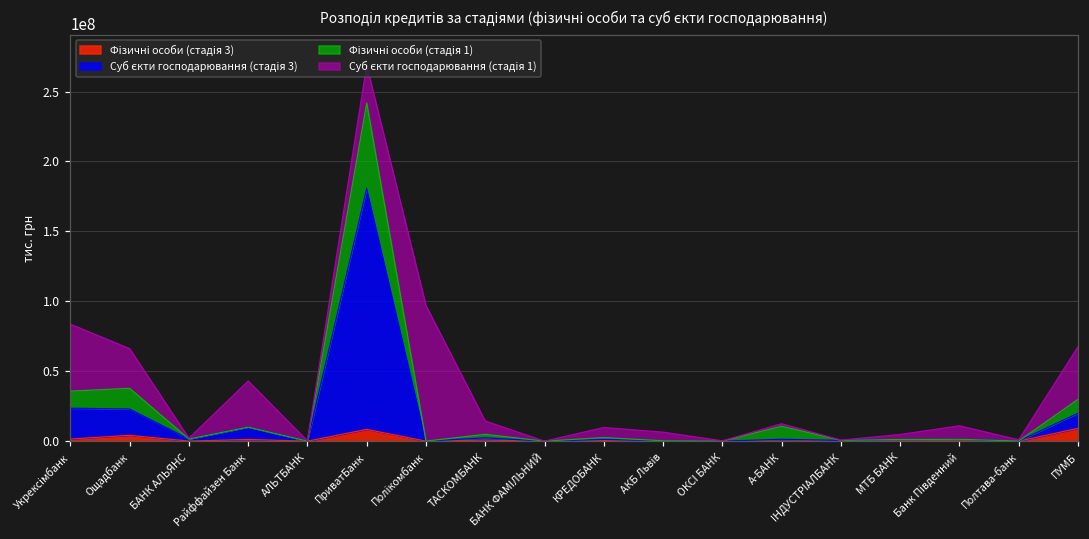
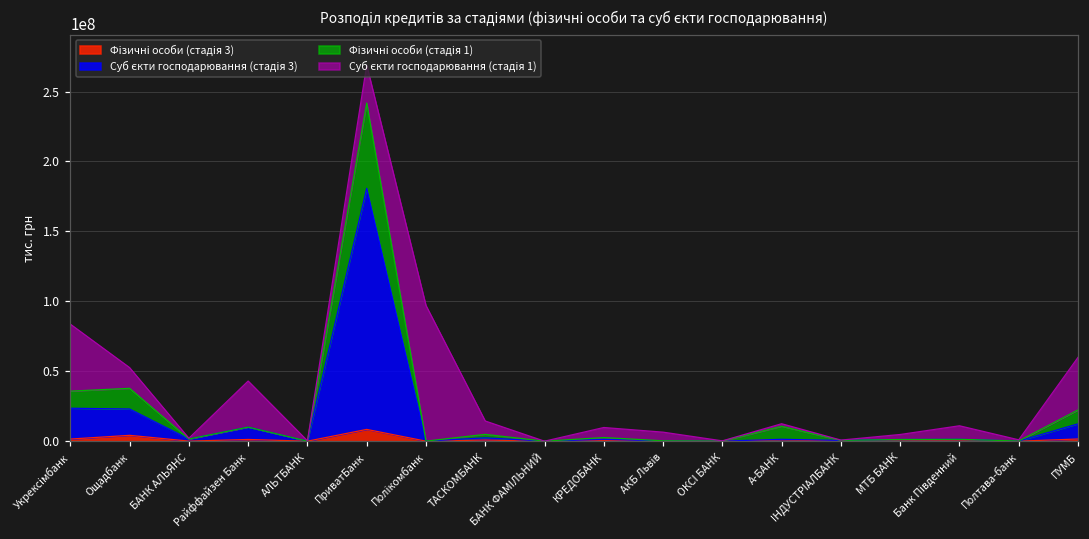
  {
    "Фізичні особи (стадія 3)": {
      "Укрексімбанк": 2000000,
      "Ощадбанк": 4000000,
      "Райффайзен Банк": 1000000,
      "ПриватБанк": 8000000,
-     "ПУМБ": 9000000
+     "ПУМБ": 2000000
    },
    "Суб єкти господарювання (стадія 3)": {
      "Укрексімбанк": 22000000,
      "Ощадбанк": 19000000,
      "ПриватБанк": 172000000,
      "ПУМБ": 11000000
    },
    "Фізичні особи (стадія 1)": {
      "Укрексімбанк": 12000000,
      "Ощадбанк": 15000000,
      "ПриватБанк": 61000000,
      "ТАСКОМБАНК": 2000000,
      "ПУМБ": 10000000
    },
    "Суб єкти господарювання (стадія 1)": {
      "Укрексімбанк": 48000000,
-     "Ощадбанк": 28000000,
+     "Ощадбанк": 15000000,
      "Райффайзен Банк": 33000000,
      "Полікомбанк": 97000000,
      "ТАСКОМБАНК": 10000000,
      "КРЕДОБАНК": 7000000,
      "АКБ Львів": 6000000,
      "МТБ БАНК": 4000000,
      "Банк Південний": 10000000,
      "ПУМБ": 38000000
    }
  }
